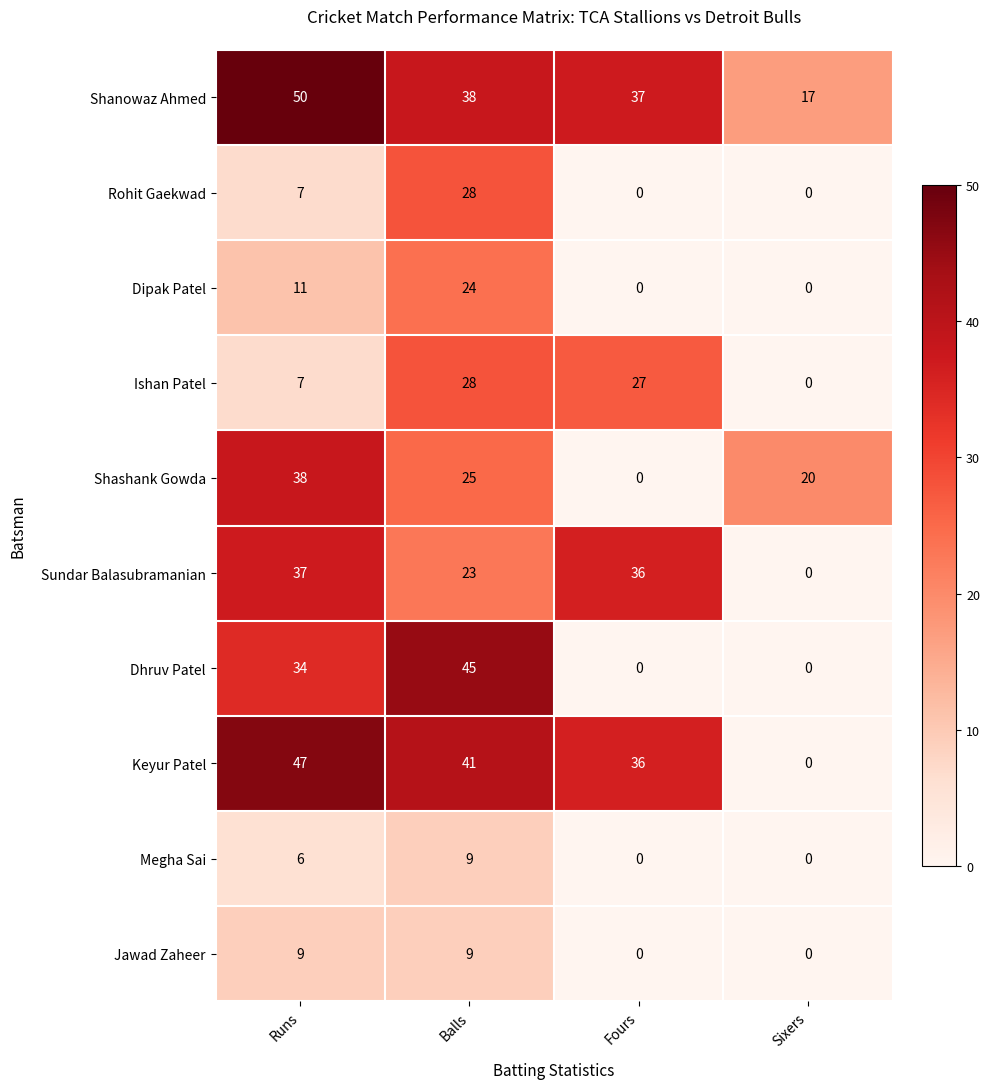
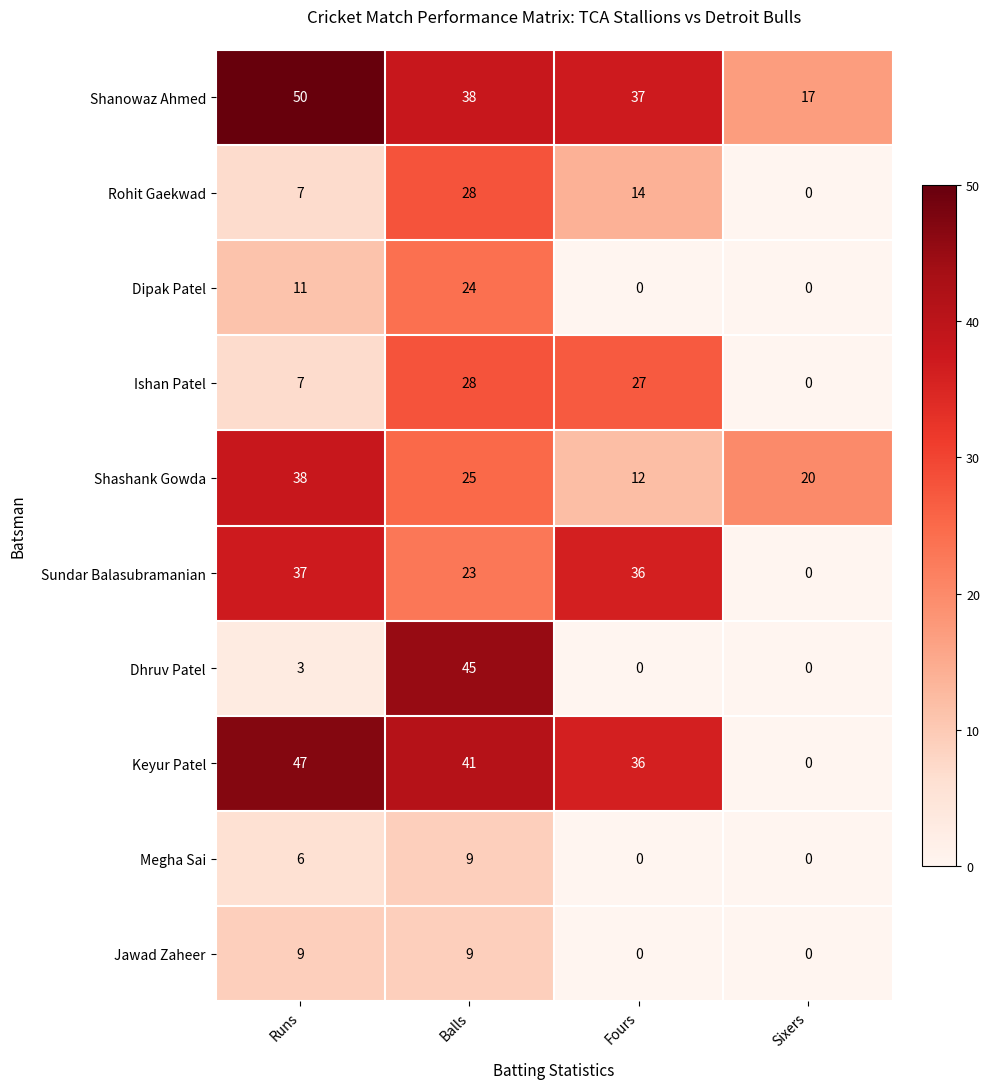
  {
    "Shanowaz Ahmed": {
      "Runs": 50,
      "Balls": 38,
      "Fours": 37,
      "Sixers": 17
    },
    "Rohit Gaekwad": {
      "Runs": 7,
      "Balls": 28,
-     "Fours": 0,
+     "Fours": 14,
      "Sixers": 0
    },
    "Dipak Patel": {
      "Runs": 11,
      "Balls": 24,
      "Fours": 0,
      "Sixers": 0
    },
    "Ishan Patel": {
      "Runs": 7,
      "Balls": 28,
      "Fours": 27,
      "Sixers": 0
    },
    "Shashank Gowda": {
      "Runs": 38,
      "Balls": 25,
-     "Fours": 0,
+     "Fours": 12,
      "Sixers": 20
    },
    "Sundar Balasubramanian": {
      "Runs": 37,
      "Balls": 23,
      "Fours": 36,
      "Sixers": 0
    },
    "Dhruv Patel": {
-     "Runs": 34,
+     "Runs": 3,
      "Balls": 45,
      "Fours": 0,
      "Sixers": 0
    },
    "Keyur Patel": {
      "Runs": 47,
      "Balls": 41,
      "Fours": 36,
      "Sixers": 0
    },
    "Megha Sai": {
      "Runs": 6,
      "Balls": 9,
      "Fours": 0,
      "Sixers": 0
    },
    "Jawad Zaheer": {
      "Runs": 9,
      "Balls": 9,
      "Fours": 0,
      "Sixers": 0
    }
  }
